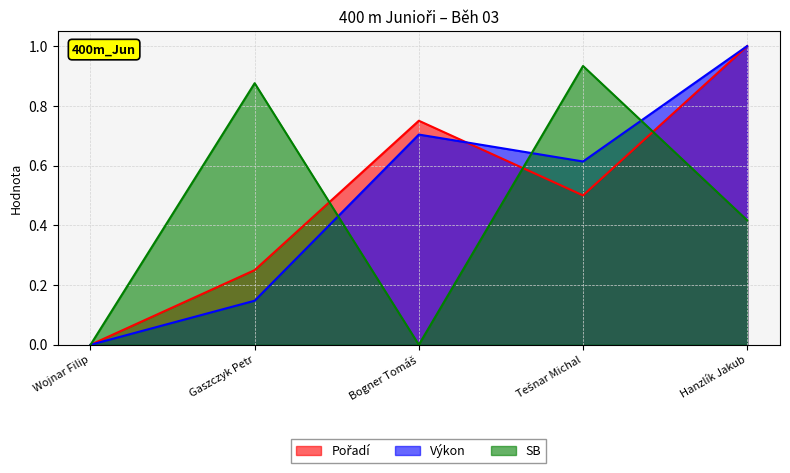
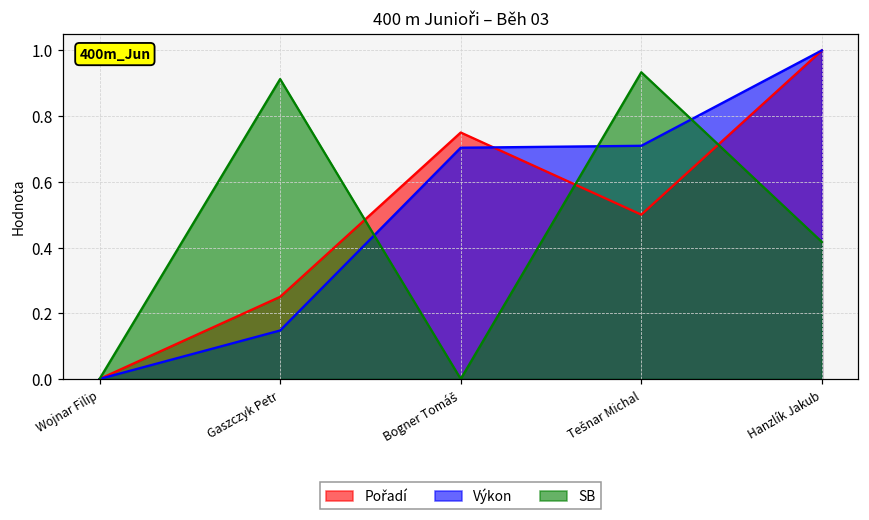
  {
    "Pořadí": {
      "Gaszczyk Petr": 0.25,
      "Bogner Tomáš": 0.75,
      "Tešnar Michal": 0.50
    },
    "Výkon": {
      "Gaszczyk Petr": 0.15,
      "Bogner Tomáš": 0.70,
-     "Tešnar Michal": 0.61
+     "Tešnar Michal": 0.71
    },
    "SB": {
-     "Gaszczyk Petr": 0.88,
+     "Gaszczyk Petr": 0.91,
      "Bogner Tomáš": 0.00,
      "Tešnar Michal": 0.93,
      "Hanzlík Jakub": 0.42
    }
  }
